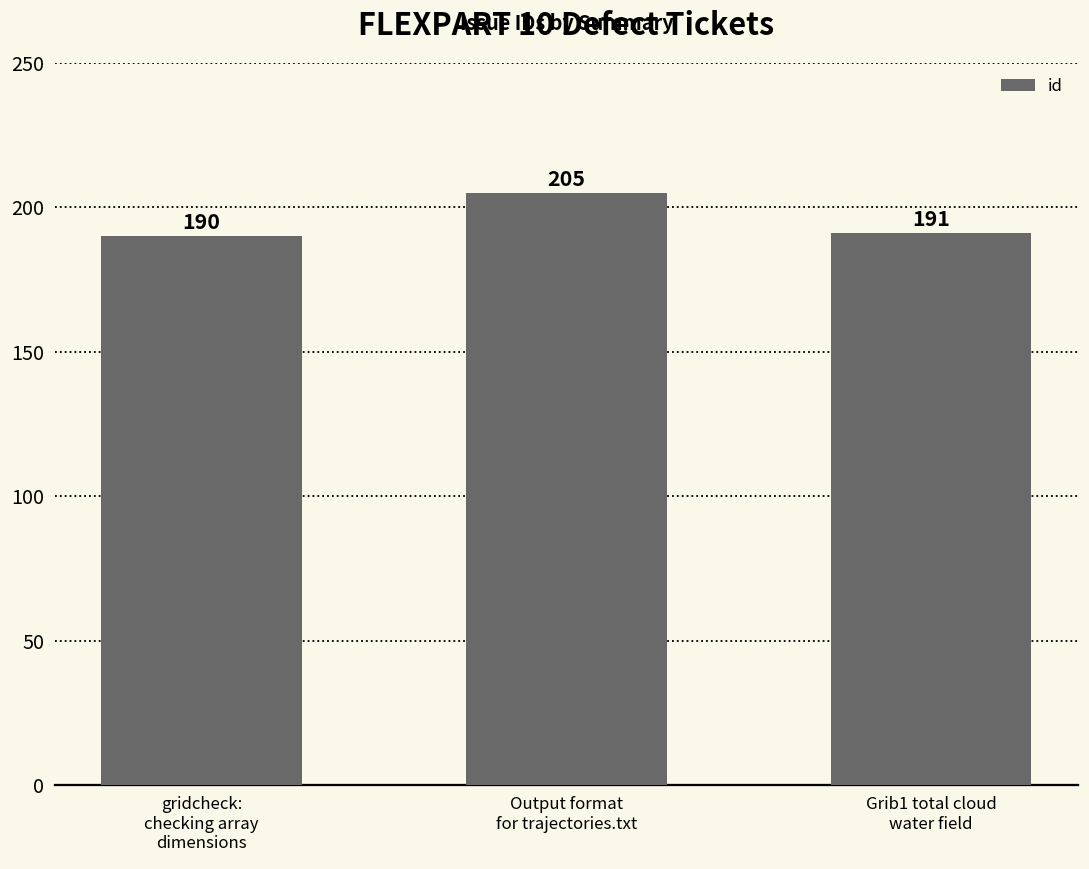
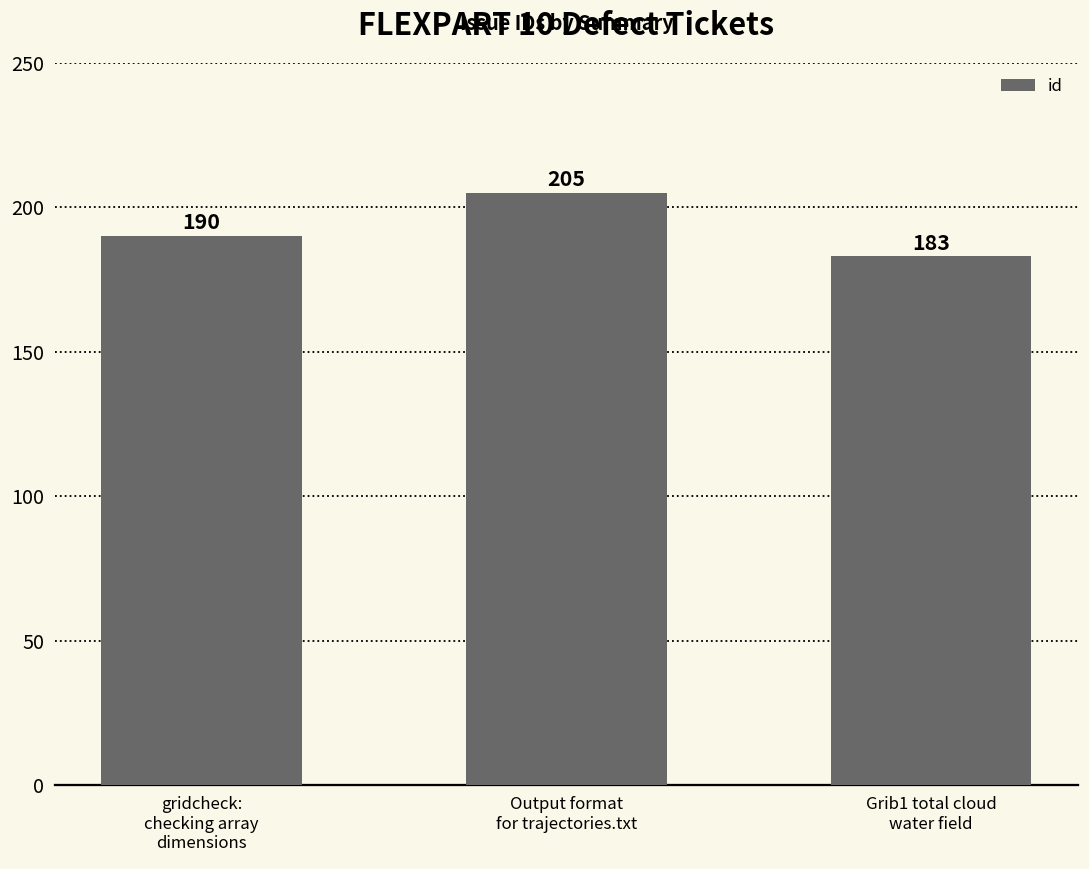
  {
    "gridcheck: checking array dimensions": 190,
    "Output format for trajectories.txt": 205,
-   "Grib1 total cloud water field": 191
+   "Grib1 total cloud water field": 183
  }
